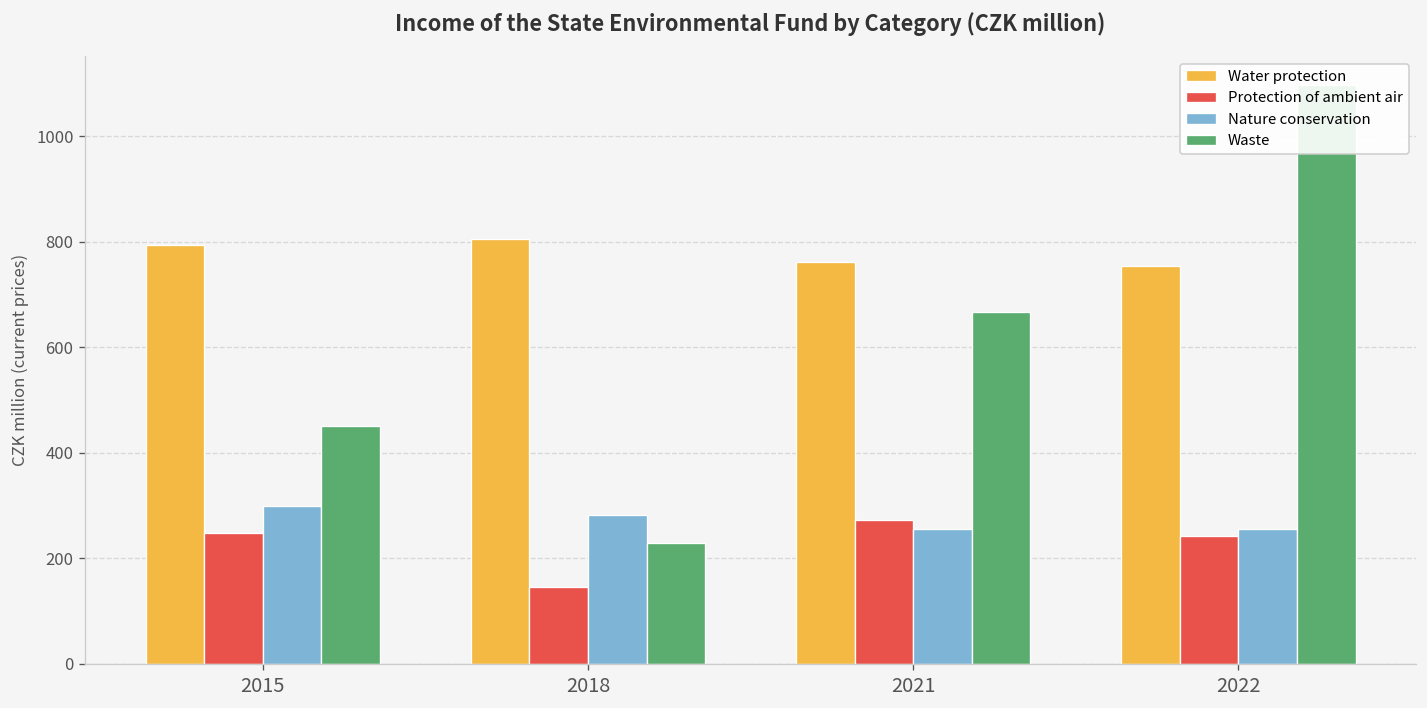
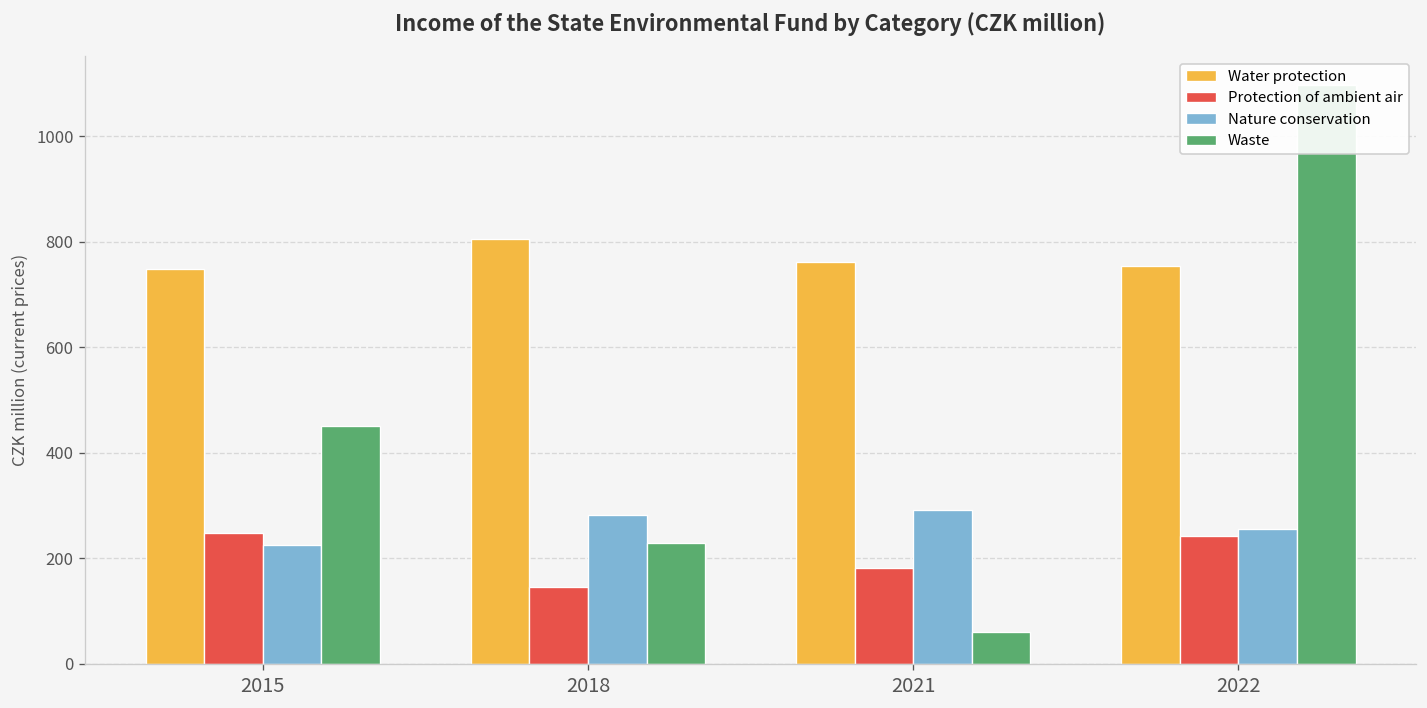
  {
    "Water protection": {
-     "2015": 790,
+     "2015": 750,
      "2018": 810,
      "2021": 760,
      "2022": 750
    },
    "Protection of ambient air": {
      "2015": 250,
      "2018": 150,
-     "2021": 270,
+     "2021": 180,
      "2022": 240
    },
    "Nature conservation": {
-     "2015": 300,
+     "2015": 230,
      "2018": 280,
-     "2021": 260,
+     "2021": 290,
      "2022": 260
    },
    "Waste": {
      "2015": 450,
      "2018": 230,
-     "2021": 670
+     "2021": 60
    }
  }
